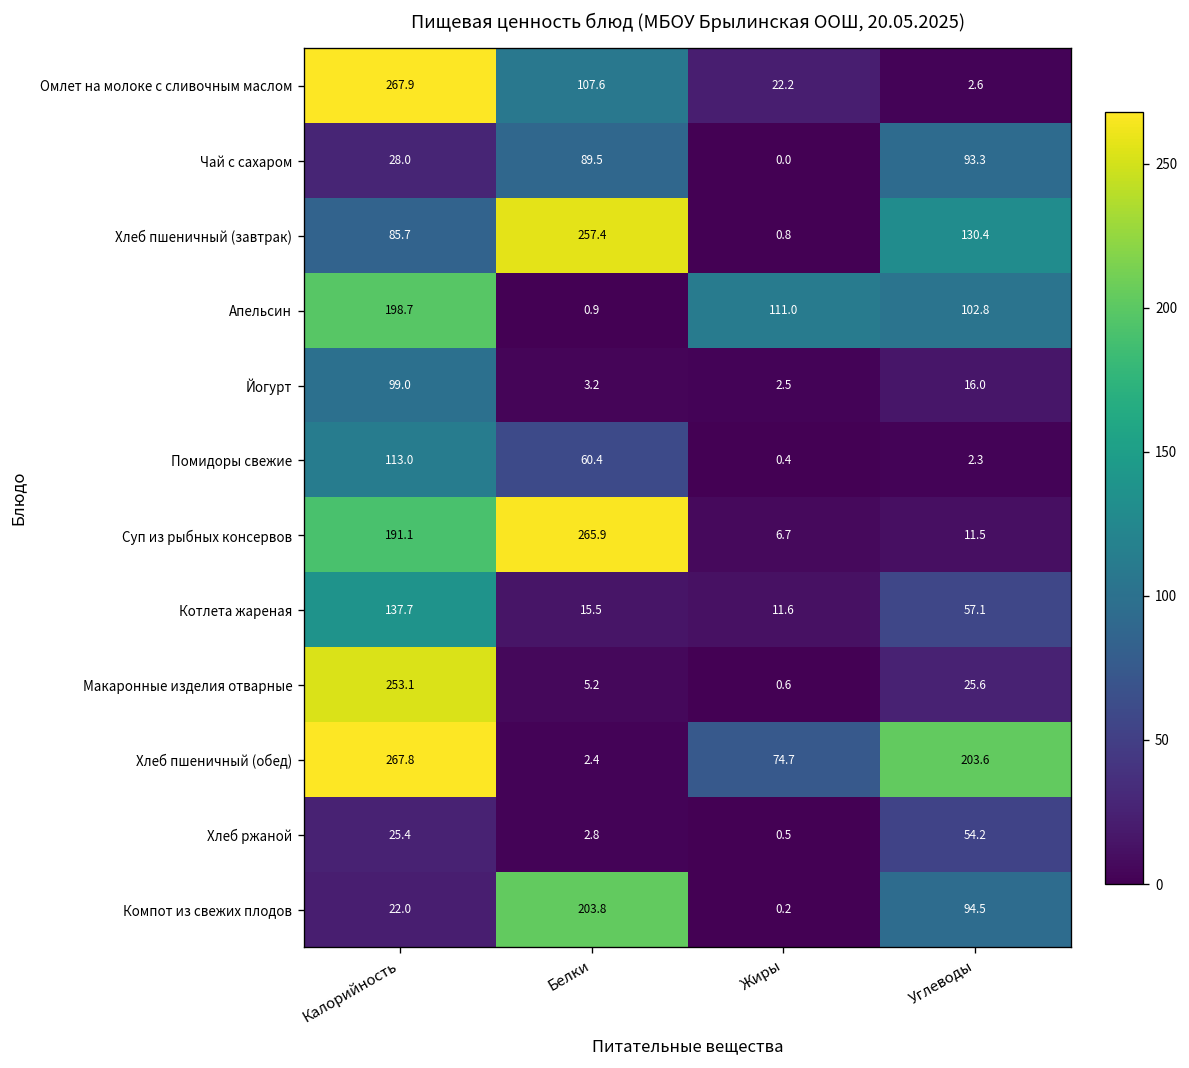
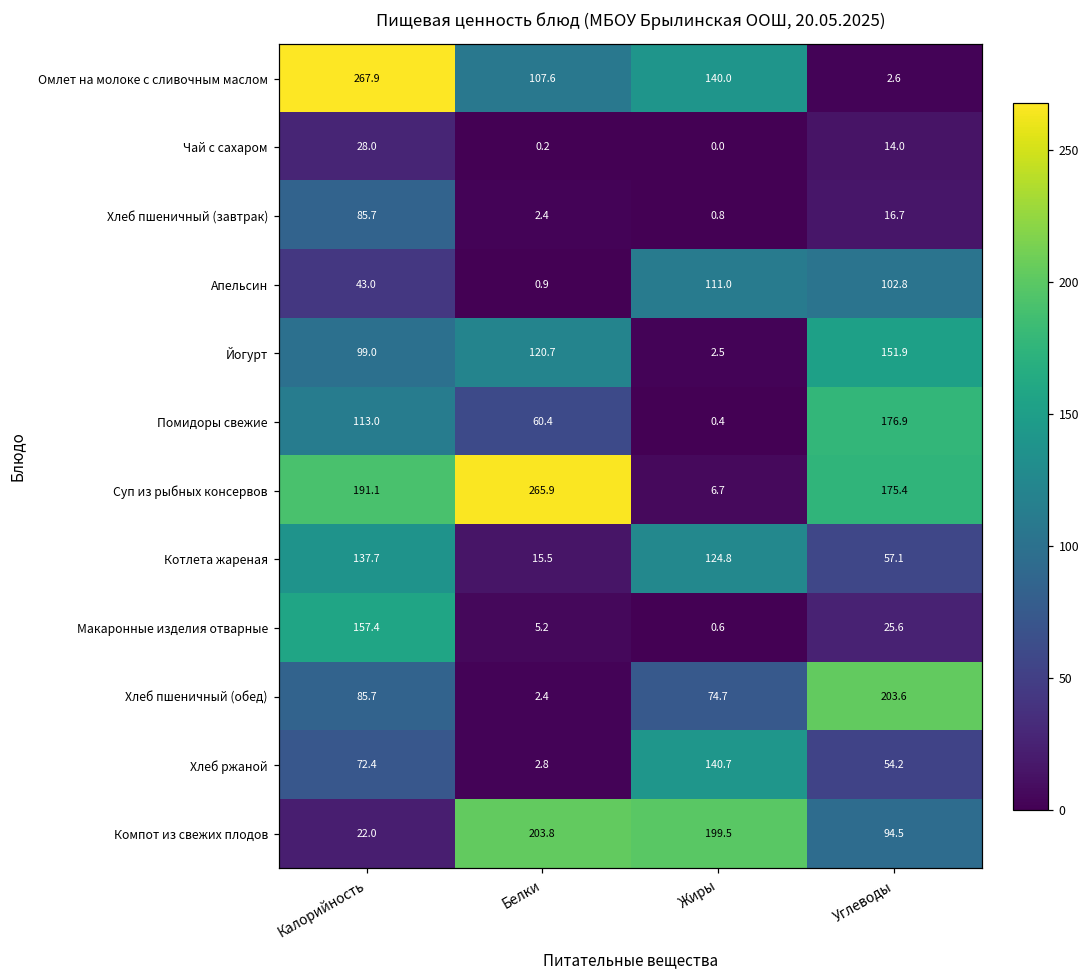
  {
    "Омлет на молоке с сливочным маслом": {
      "Калорийность": 267.9,
      "Белки": 107.6,
-     "Жиры": 22.2,
+     "Жиры": 140.0,
      "Углеводы": 2.6
    },
    "Чай с сахаром": {
      "Калорийность": 28.0,
-     "Белки": 89.5,
+     "Белки": 0.2,
      "Жиры": 0.0,
-     "Углеводы": 93.3
+     "Углеводы": 14.0
    },
    "Хлеб пшеничный (завтрак)": {
      "Калорийность": 85.7,
-     "Белки": 257.4,
+     "Белки": 2.4,
      "Жиры": 0.8,
-     "Углеводы": 130.4
+     "Углеводы": 16.7
    },
    "Апельсин": {
-     "Калорийность": 198.7,
+     "Калорийность": 43.0,
      "Белки": 0.9,
      "Жиры": 111.0,
      "Углеводы": 102.8
    },
    "Йогурт": {
      "Калорийность": 99.0,
-     "Белки": 3.2,
+     "Белки": 120.7,
      "Жиры": 2.5,
-     "Углеводы": 16.0
+     "Углеводы": 151.9
    },
    "Помидоры свежие": {
      "Калорийность": 113.0,
      "Белки": 60.4,
      "Жиры": 0.4,
-     "Углеводы": 2.3
+     "Углеводы": 176.9
    },
    "Суп из рыбных консервов": {
      "Калорийность": 191.1,
      "Белки": 265.9,
      "Жиры": 6.7,
-     "Углеводы": 11.5
+     "Углеводы": 175.4
    },
    "Котлета жареная": {
      "Калорийность": 137.7,
      "Белки": 15.5,
-     "Жиры": 11.6,
+     "Жиры": 124.8,
      "Углеводы": 57.1
    },
    "Макаронные изделия отварные": {
-     "Калорийность": 253.1,
+     "Калорийность": 157.4,
      "Белки": 5.2,
      "Жиры": 0.6,
      "Углеводы": 25.6
    },
    "Хлеб пшеничный (обед)": {
-     "Калорийность": 267.8,
+     "Калорийность": 85.7,
      "Белки": 2.4,
      "Жиры": 74.7,
      "Углеводы": 203.6
    },
    "Хлеб ржаной": {
-     "Калорийность": 25.4,
+     "Калорийность": 72.4,
      "Белки": 2.8,
-     "Жиры": 0.5,
+     "Жиры": 140.7,
      "Углеводы": 54.2
    },
    "Компот из свежих плодов": {
      "Калорийность": 22.0,
      "Белки": 203.8,
-     "Жиры": 0.2,
+     "Жиры": 199.5,
      "Углеводы": 94.5
    }
  }
